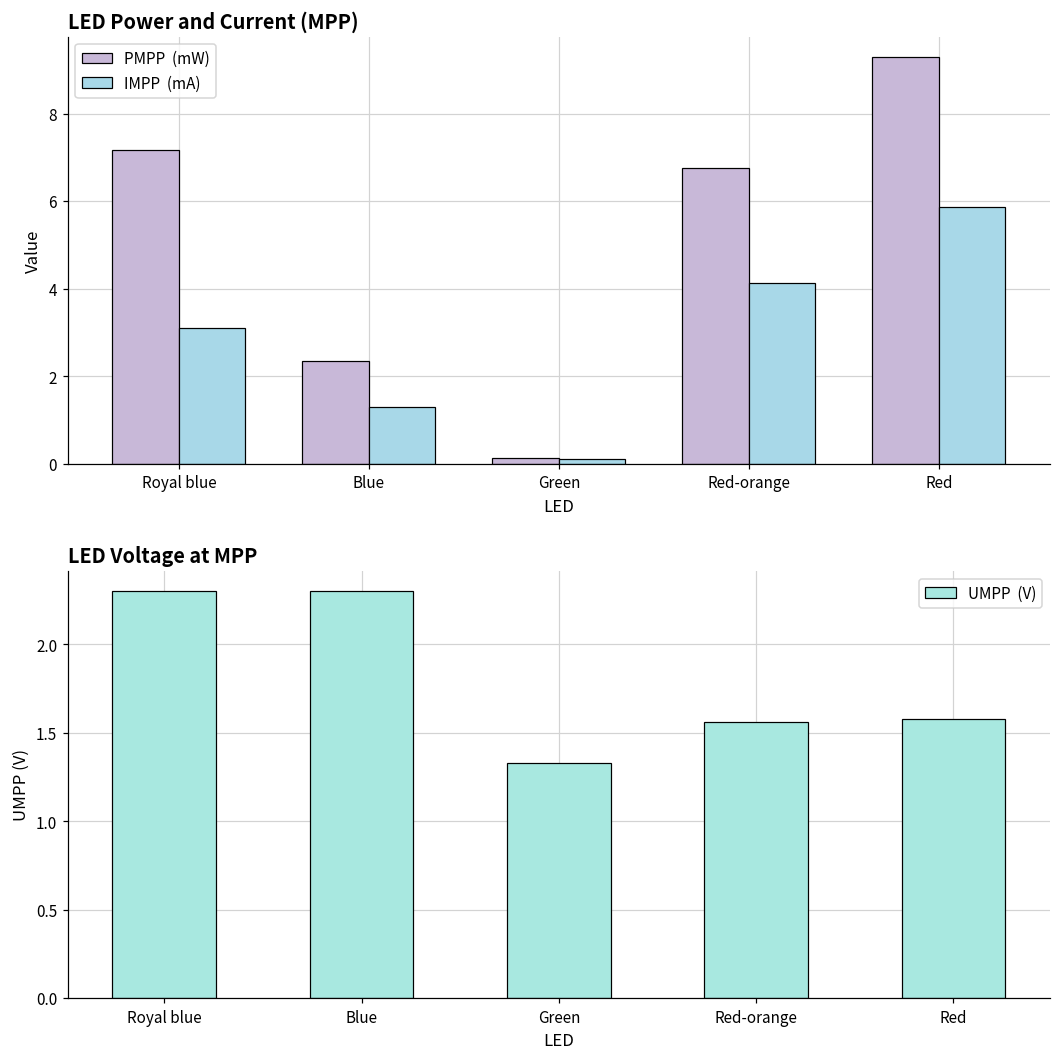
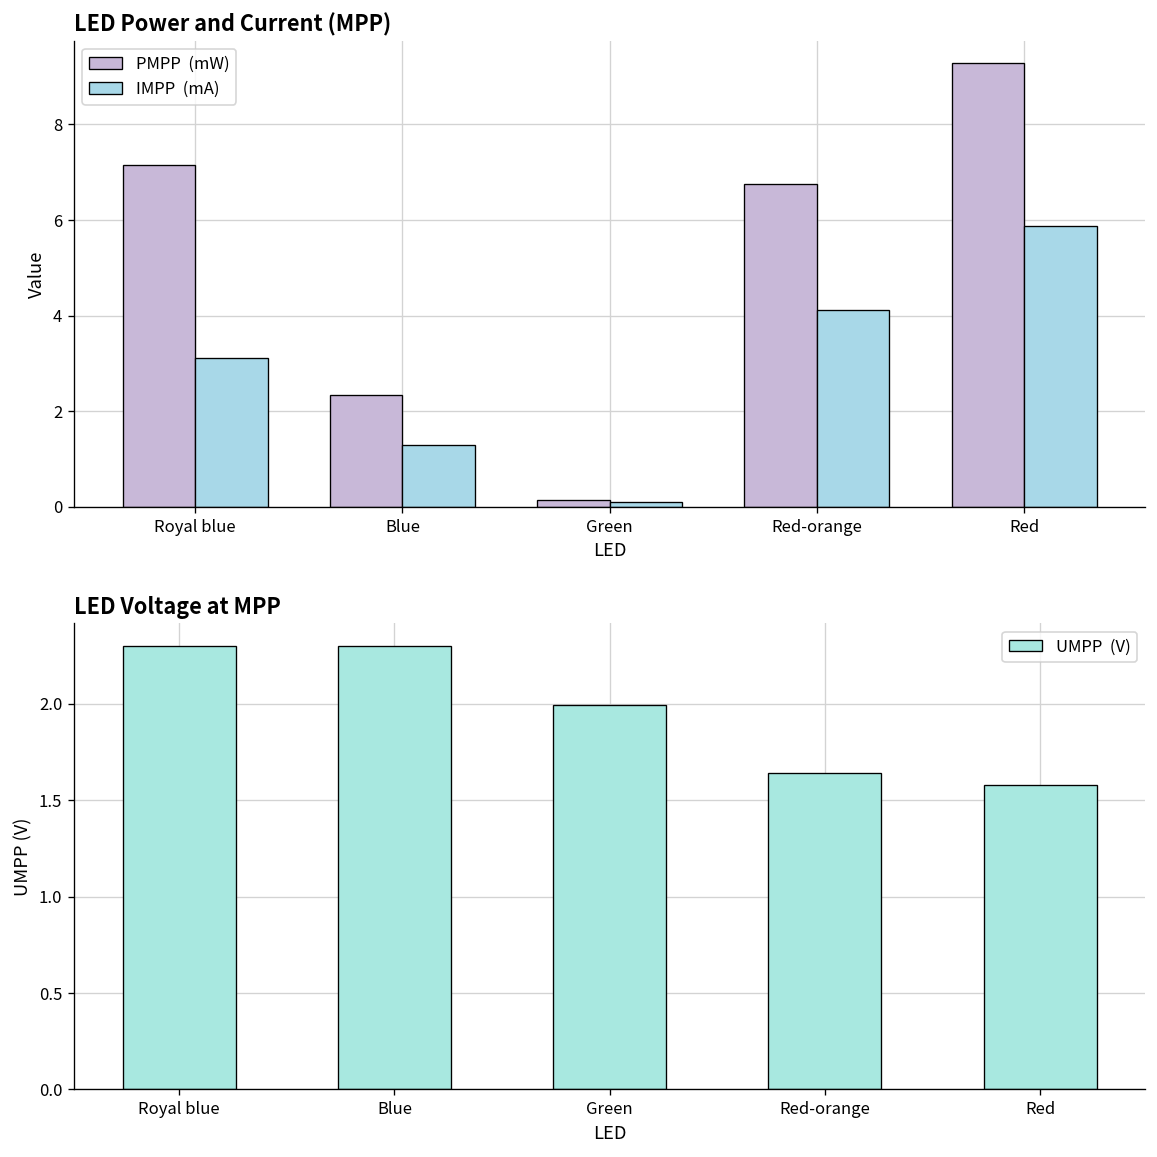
  {
    "LED Voltage at MPP": {
      "Royal blue": 2.30,
      "Blue": 2.30,
-     "Green": 1.33,
-     "Red-orange": 1.56,
+     "Green": 1.99,
+     "Red-orange": 1.64,
      "Red": 1.58
    }
  }
